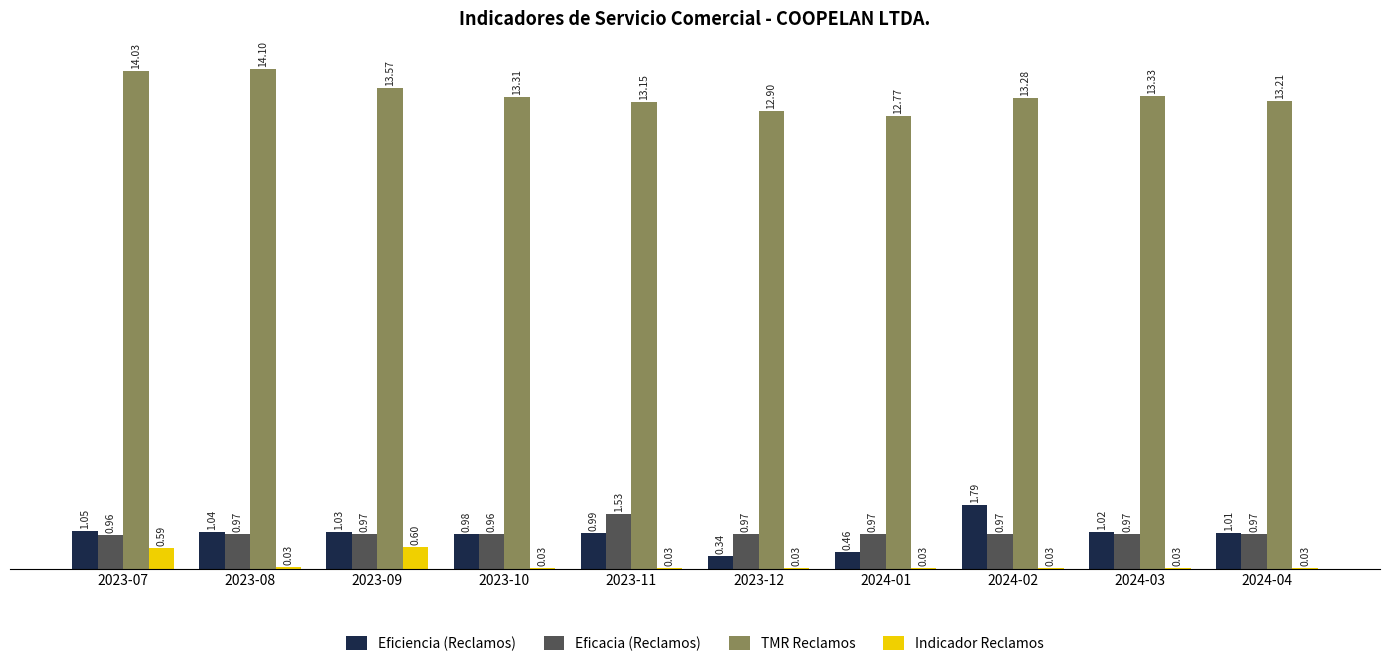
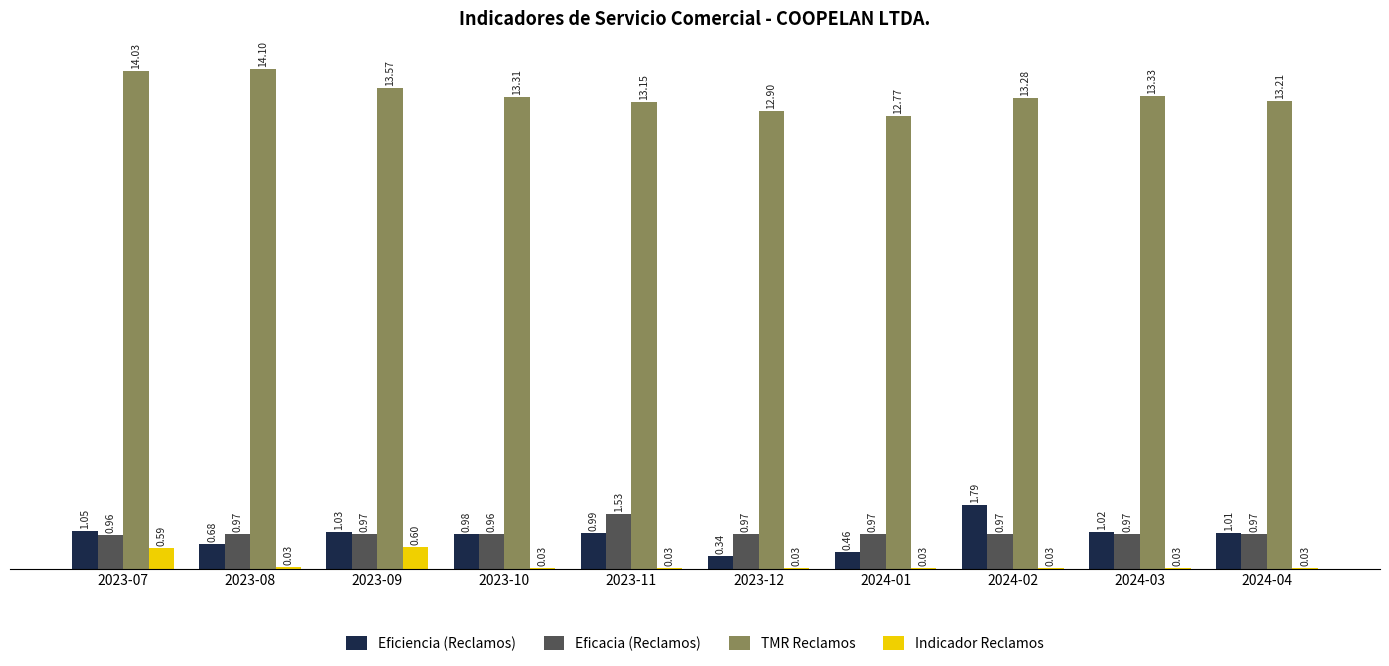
  {
    "Eficiencia (Reclamos)": {
      "2023-07": 1.05,
-     "2023-08": 1.04,
+     "2023-08": 0.68,
      "2023-09": 1.03,
      "2023-10": 0.98,
      "2023-11": 0.99,
      "2023-12": 0.34,
      "2024-01": 0.46,
      "2024-02": 1.79,
      "2024-03": 1.02,
      "2024-04": 1.01
    },
    "Eficacia (Reclamos)": {
      "2023-07": 0.96,
      "2023-08": 0.97,
      "2023-09": 0.97,
      "2023-10": 0.96,
      "2023-11": 1.53,
      "2023-12": 0.97,
      "2024-01": 0.97,
      "2024-02": 0.97,
      "2024-03": 0.97,
      "2024-04": 0.97
    },
    "TMR Reclamos": {
      "2023-07": 14.03,
      "2023-08": 14.10,
      "2023-09": 13.57,
      "2023-10": 13.31,
      "2023-11": 13.15,
      "2023-12": 12.90,
      "2024-01": 12.77,
      "2024-02": 13.28,
      "2024-03": 13.33,
      "2024-04": 13.21
    },
    "Indicador Reclamos": {
      "2023-07": 0.59,
      "2023-08": 0.03,
      "2023-09": 0.60,
      "2023-10": 0.03,
      "2023-11": 0.03,
      "2023-12": 0.03,
      "2024-01": 0.03,
      "2024-02": 0.03,
      "2024-03": 0.03,
      "2024-04": 0.03
    }
  }
